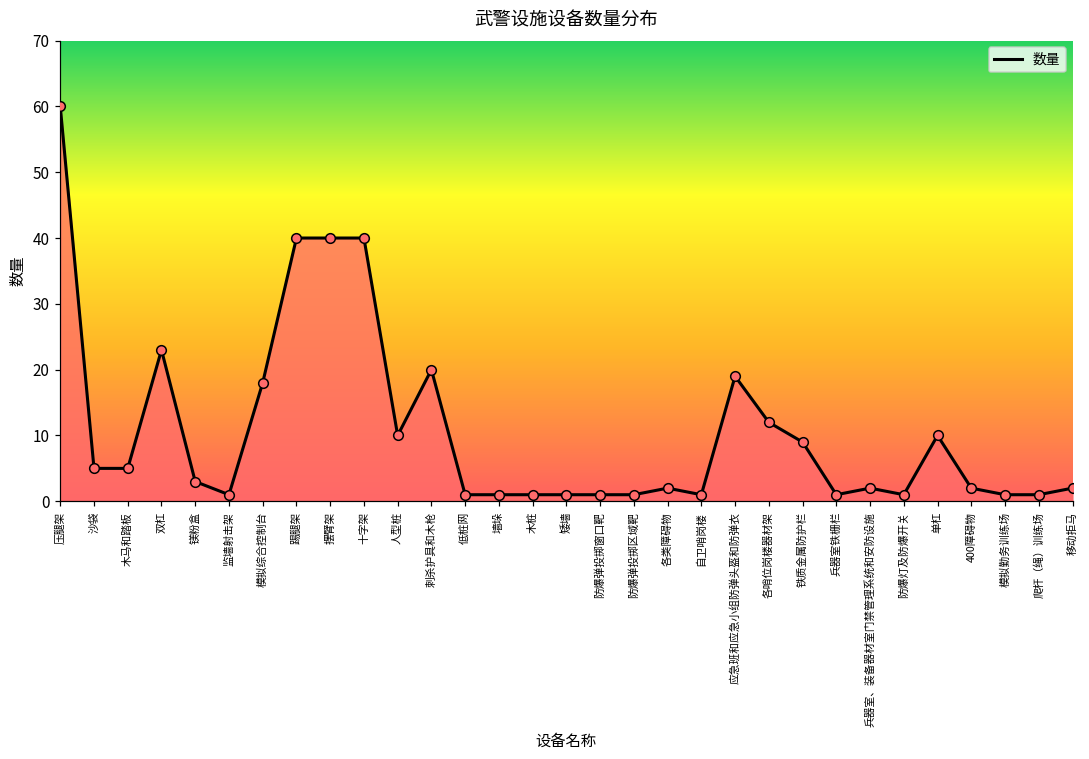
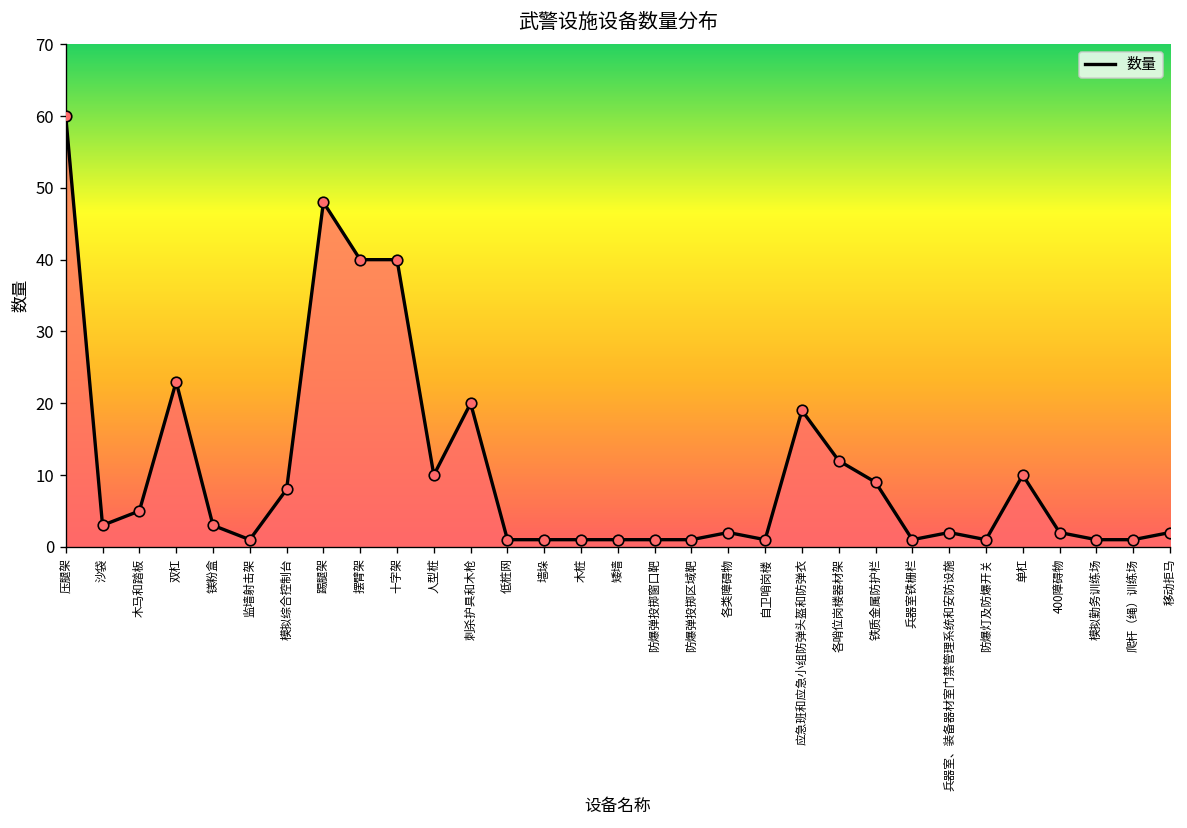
  {
    "压腿架": 60,
-   "沙袋": 5,
+   "沙袋": 3,
    "木马和踏板": 5,
    "双杠": 23,
    "镁粉盒": 3,
    "监墙射击架": 1,
-   "模拟综合控制台": 18,
-   "踢腿架": 40,
+   "模拟综合控制台": 8,
+   "踢腿架": 48,
    "摆臂架": 40,
    "十字架": 40,
    "人型桩": 10,
    "刺杀护具和木枪": 20,
    "低桩网": 1,
    "墙垛": 1,
    "木桩": 1,
    "矮墙": 1,
    "防爆弹投掷窗口靶": 1,
    "防爆弹投掷区域靶": 1,
    "各类障碍物": 2,
    "自卫哨岗楼": 1,
    "应急班和应急小组防弹头盔和防弹衣": 19,
    "各哨位岗楼器材架": 12,
    "铁质金属防护栏": 9,
    "兵器室铁栅栏": 1,
    "兵器室、装备器材室门禁管理系统和安防设施": 2,
    "防爆灯及防爆开关": 1,
    "单杠": 10,
    "400障碍物": 2,
    "模拟勤务训练场": 1,
    "爬杆（绳）训练场": 1,
    "移动拒马": 2
  }
